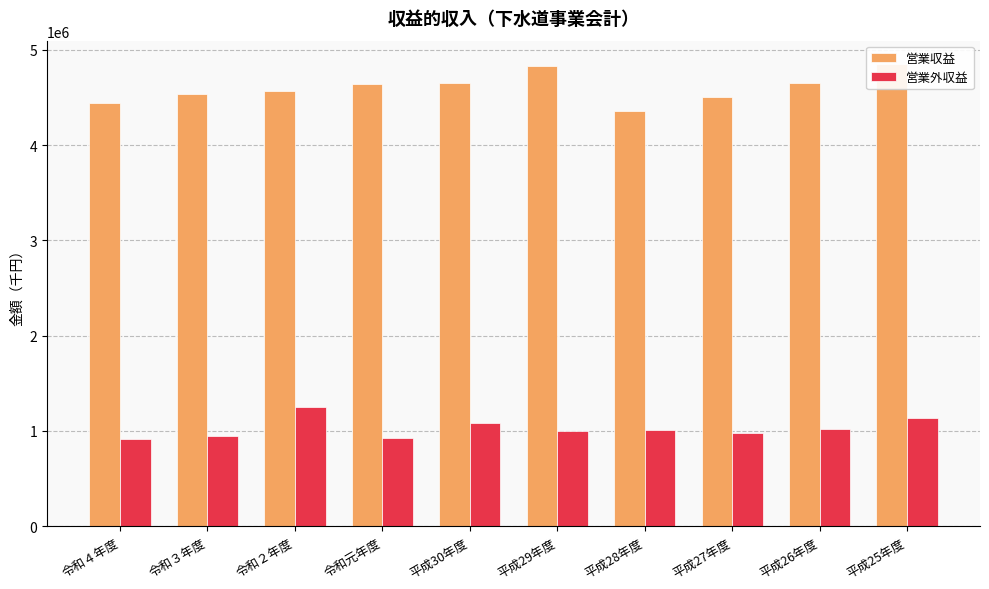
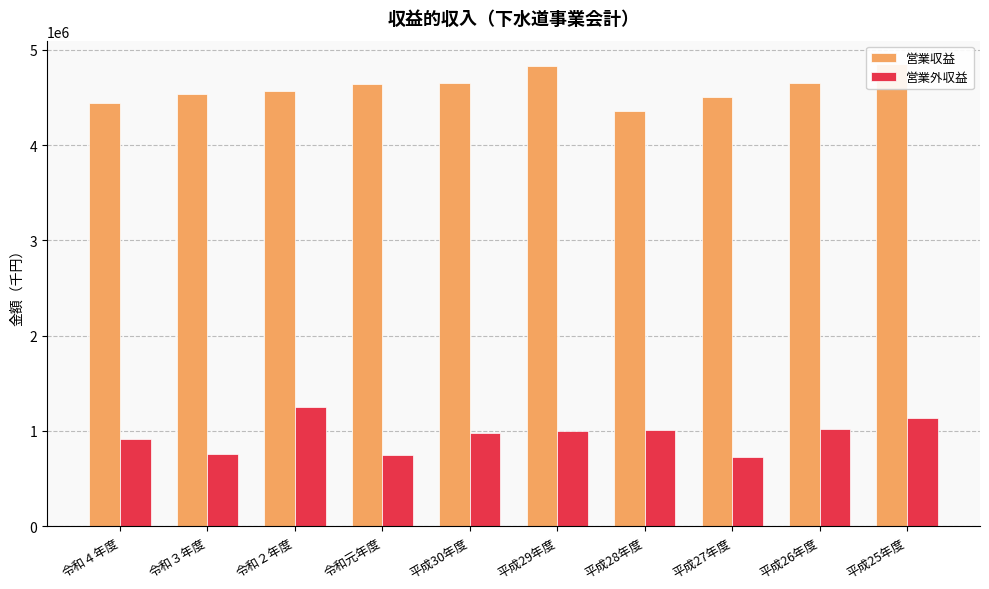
  {
    "営業収益": {
      "令和４年度": 4400000,
      "令和３年度": 4500000,
      "令和２年度": 4600000,
      "令和元年度": 4600000,
      "平成30年度": 4700000,
      "平成29年度": 4800000,
      "平成28年度": 4400000,
      "平成27年度": 4500000,
      "平成26年度": 4700000
    },
    "営業外収益": {
      "令和４年度": 900000,
-     "令和３年度": 900000,
+     "令和３年度": 800000,
      "令和２年度": 1200000,
-     "令和元年度": 900000,
-     "平成30年度": 1100000,
+     "令和元年度": 700000,
+     "平成30年度": 1000000,
      "平成29年度": 1000000,
      "平成28年度": 1000000,
-     "平成27年度": 1000000,
+     "平成27年度": 700000,
      "平成26年度": 1000000,
      "平成25年度": 1100000
    }
  }
